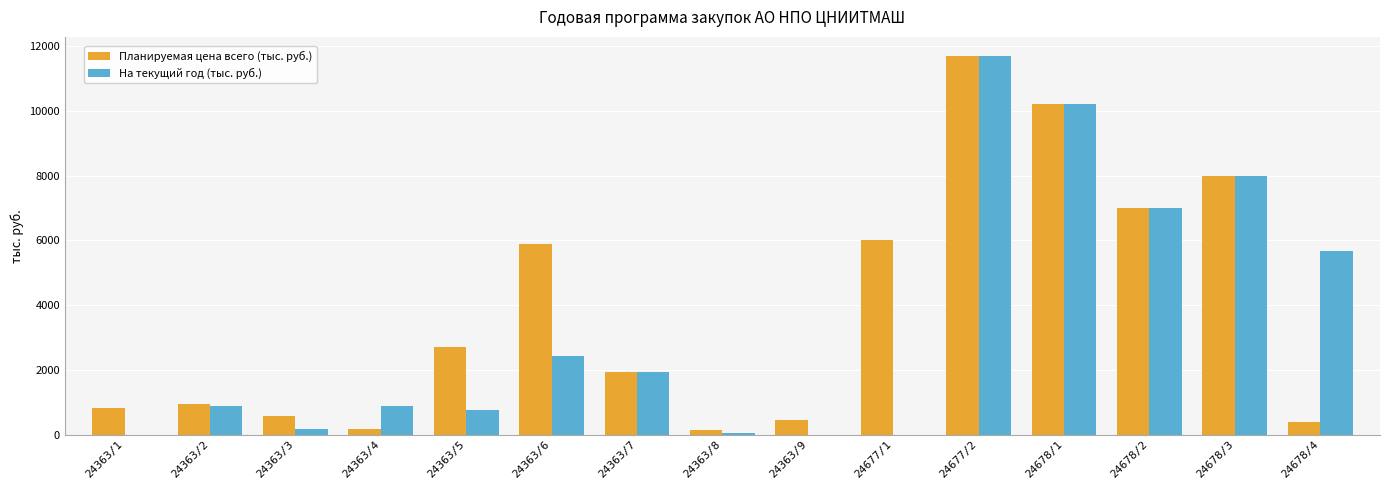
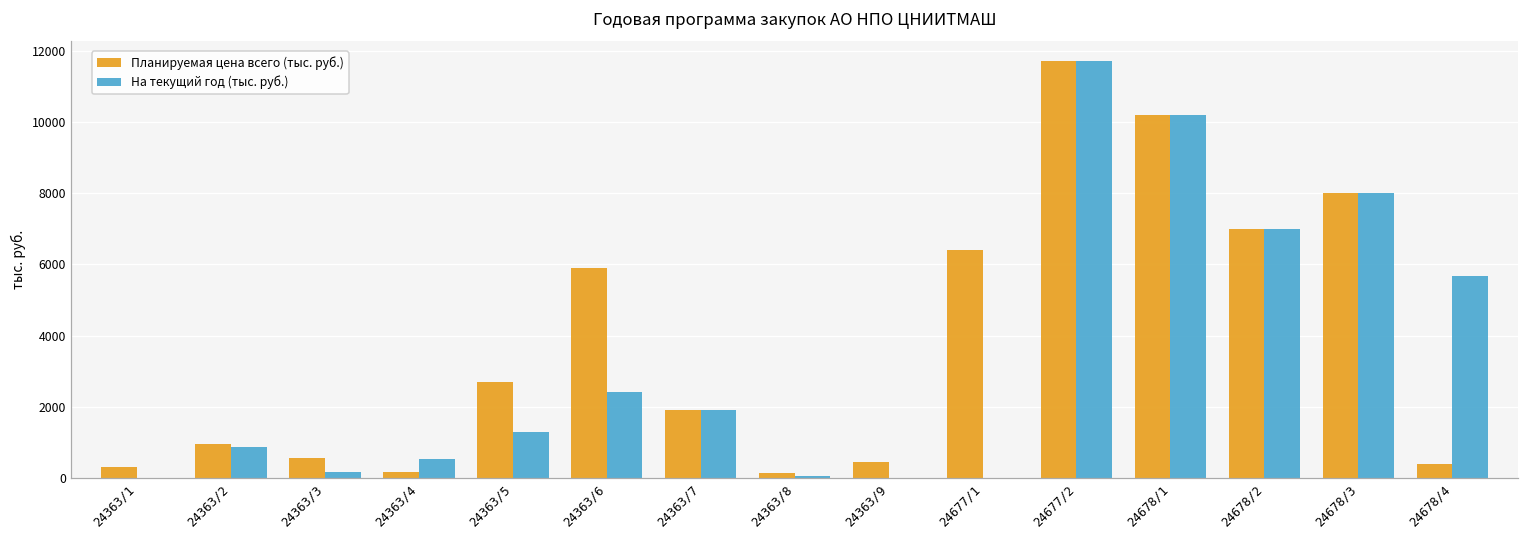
  {
    "Планируемая цена всего (тыс. руб.)": {
-     "24363/1": 800,
+     "24363/1": 300,
      "24363/2": 1000,
      "24363/3": 600,
      "24363/4": 200,
      "24363/5": 2700,
      "24363/6": 5900,
      "24363/7": 1900,
      "24363/8": 100,
      "24363/9": 500,
-     "24677/1": 6000,
+     "24677/1": 6400,
      "24677/2": 11700,
      "24678/1": 10200,
      "24678/2": 7000,
      "24678/3": 8000,
      "24678/4": 400
    },
    "На текущий год (тыс. руб.)": {
      "24363/1": 0,
      "24363/2": 900,
      "24363/3": 200,
-     "24363/4": 900,
-     "24363/5": 800,
+     "24363/4": 500,
+     "24363/5": 1300,
      "24363/6": 2400,
      "24363/7": 1900,
      "24363/9": 0,
      "24677/1": 0,
      "24677/2": 11700,
      "24678/1": 10200,
      "24678/2": 7000,
      "24678/3": 8000,
      "24678/4": 5700
    }
  }
